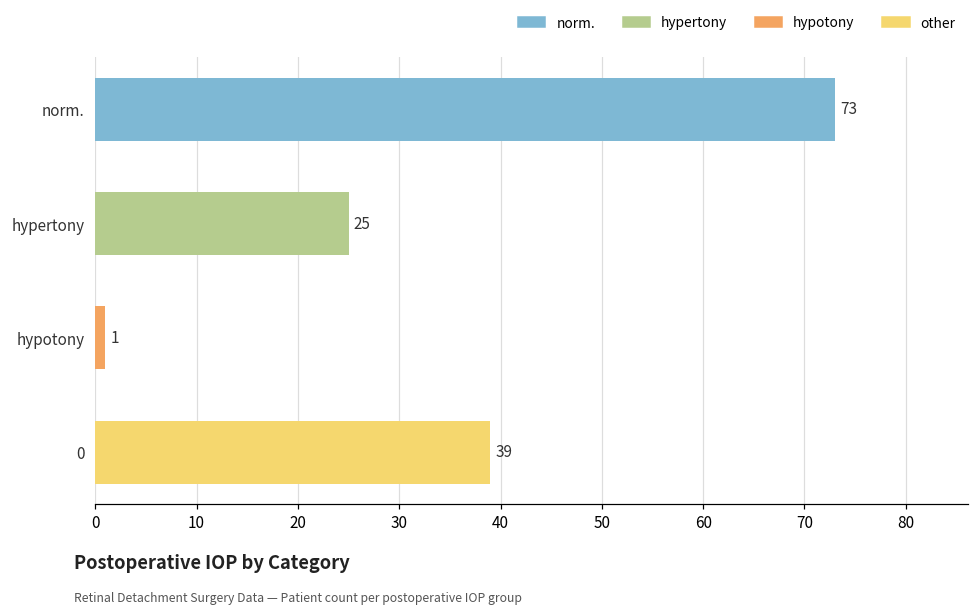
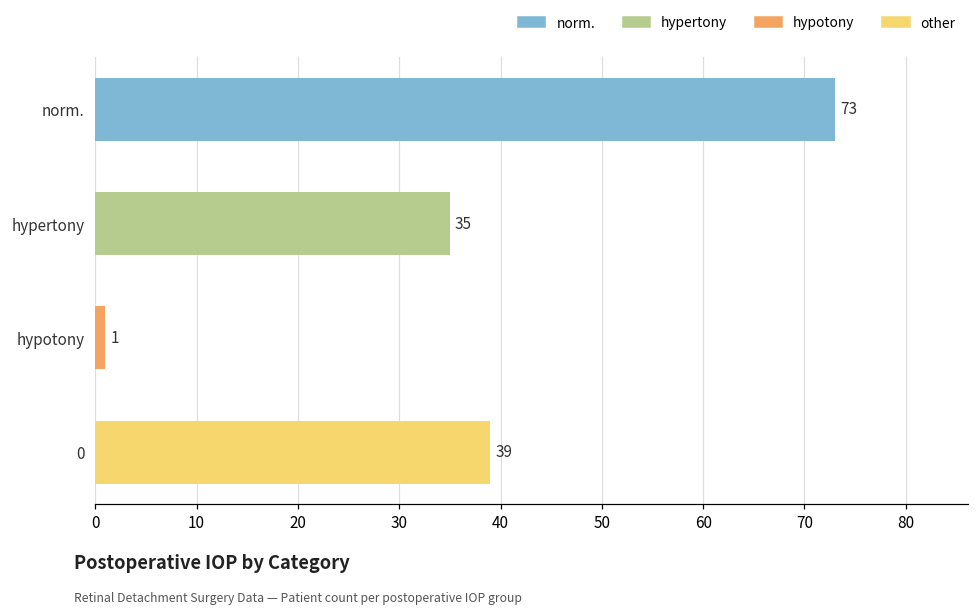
  {
    "norm.": 73,
-   "hypertony": 25,
+   "hypertony": 35,
    "hypotony": 1,
    "0": 39
  }
